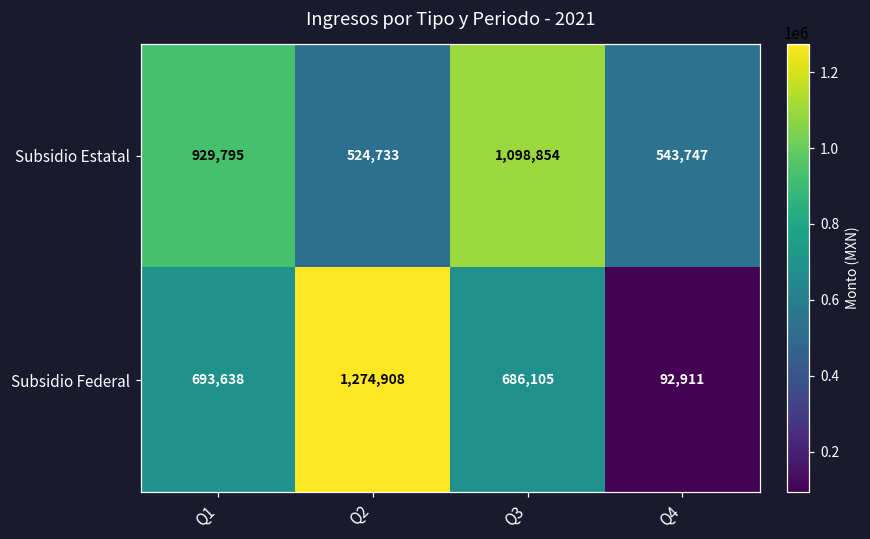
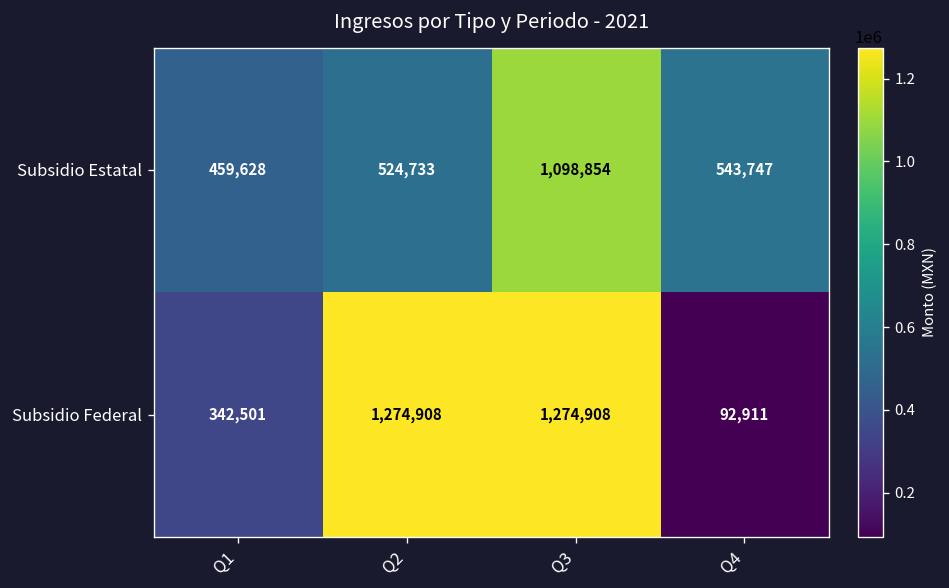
  {
    "Subsidio Estatal": {
-     "Q1": "929,795",
+     "Q1": "459,628",
      "Q2": "524,733",
      "Q3": "1,098,854",
      "Q4": "543,747"
    },
    "Subsidio Federal": {
-     "Q1": "693,638",
+     "Q1": "342,501",
      "Q2": "1,274,908",
-     "Q3": "686,105",
+     "Q3": "1,274,908",
      "Q4": "92,911"
    }
  }
